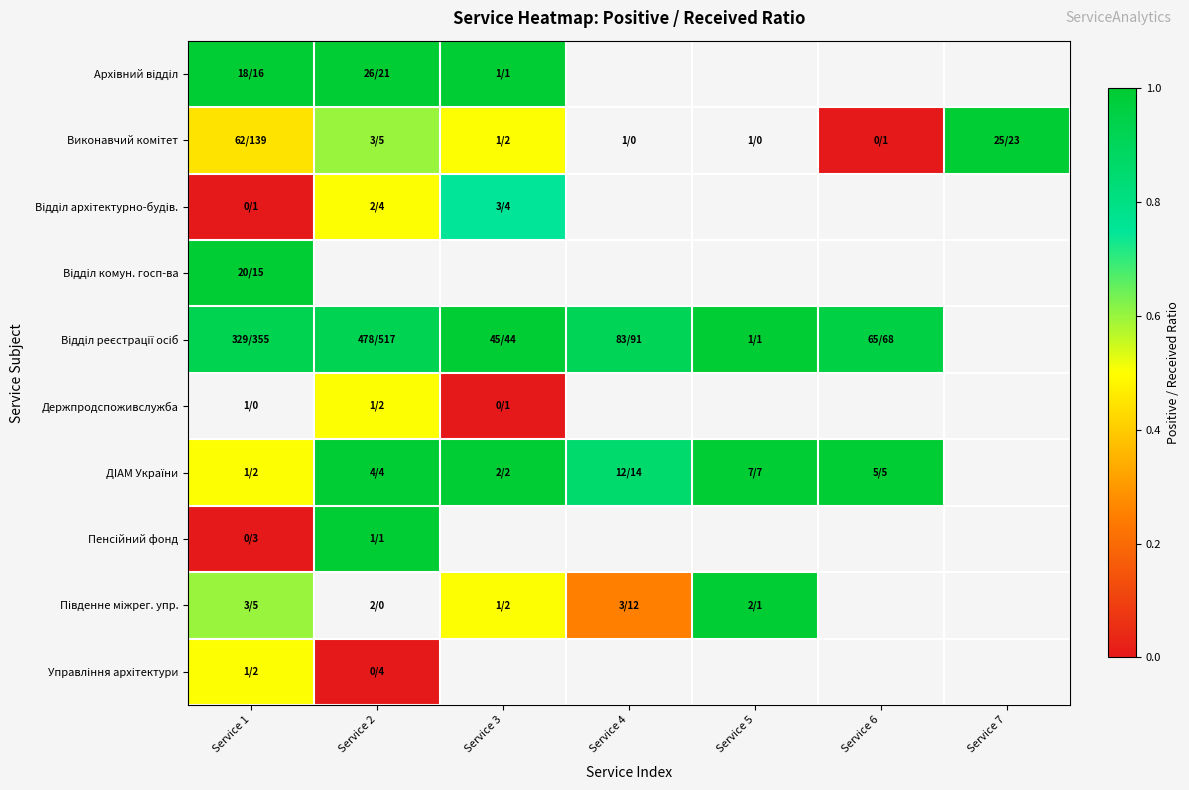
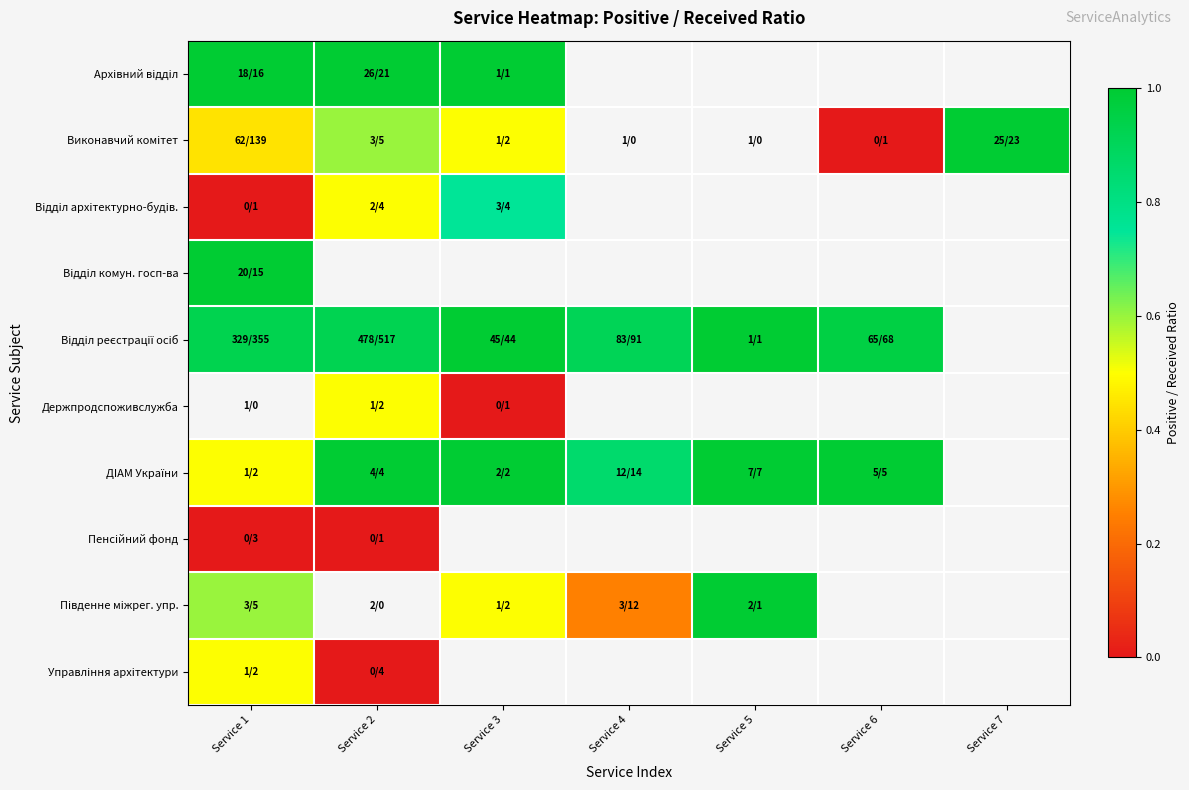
  {
    "Пенсійний фонд": {
-     "Service 2": 1
+     "Service 2": 0
    }
  }
